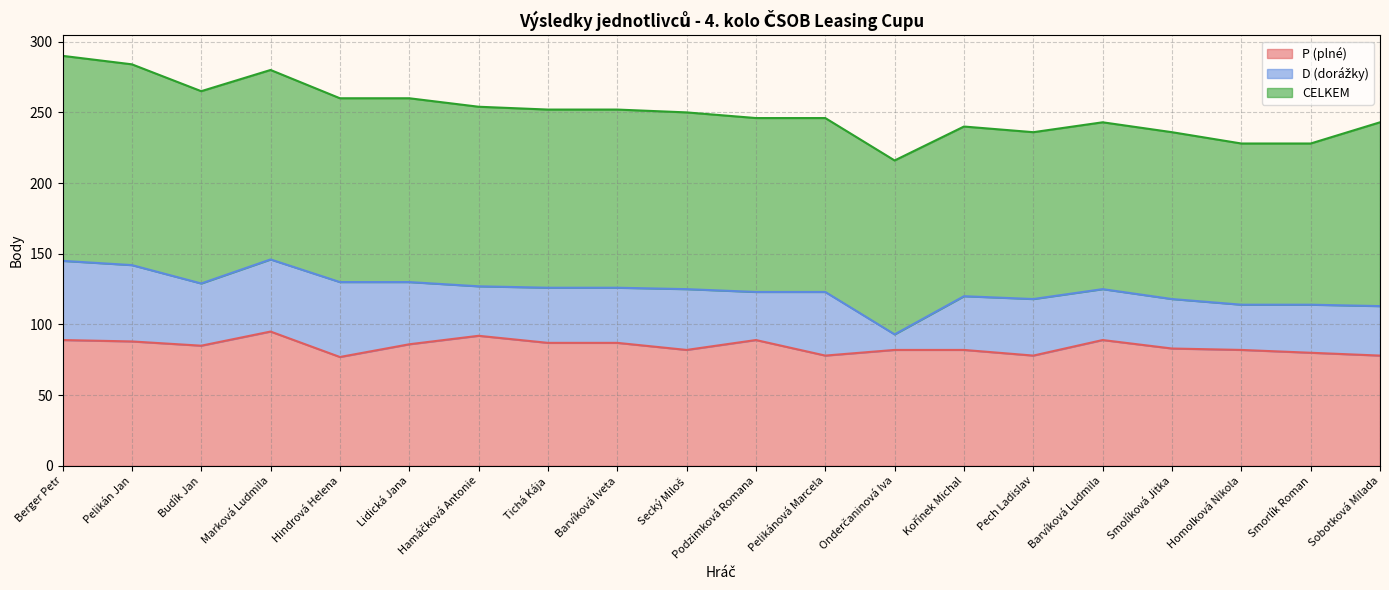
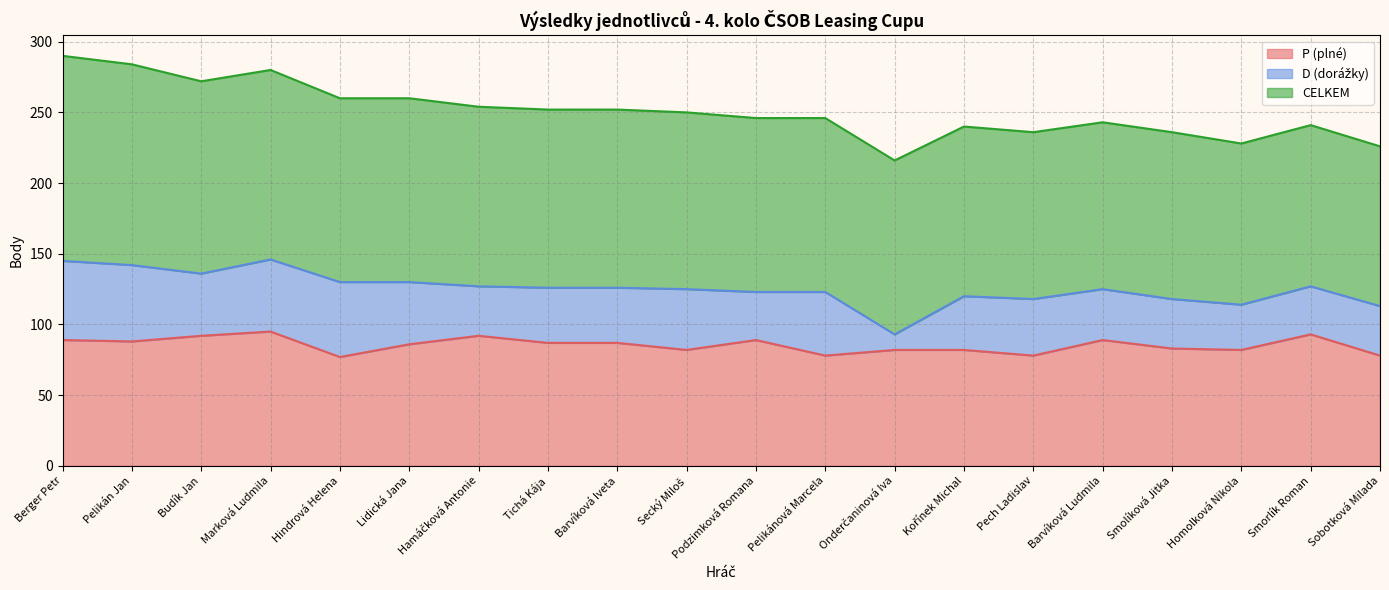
  {
    "P (plné)": {
      "Berger Petr": 89,
      "Pelikán Jan": 88,
-     "Budík Jan": 85,
+     "Budík Jan": 92,
      "Marková Ludmila": 95,
      "Hindrová Helena": 77,
      "Lidická Jana": 86,
      "Hamáčková Antonie": 92,
      "Tichá Kája": 87,
      "Barvíková Iveta": 87,
      "Secký Miloš": 82,
      "Podzimková Romana": 89,
      "Pelikánová Marcela": 78,
      "Onderčaninová Iva": 82,
      "Kořínek Michal": 82,
      "Pech Ladislav": 78,
      "Barvíková Ludmila": 89,
      "Smolíková Jitka": 83,
      "Homolková Nikola": 82,
-     "Smorlík Roman": 80,
+     "Smorlík Roman": 93,
      "Sobotková Milada": 78
    },
    "D (dorážky)": {
      "Berger Petr": 56,
      "Pelikán Jan": 54,
      "Budík Jan": 44,
      "Marková Ludmila": 51,
      "Hindrová Helena": 53,
      "Lidická Jana": 44,
      "Hamáčková Antonie": 35,
      "Tichá Kája": 39,
      "Barvíková Iveta": 39,
      "Secký Miloš": 43,
      "Podzimková Romana": 34,
      "Pelikánová Marcela": 45,
      "Onderčaninová Iva": 11,
      "Kořínek Michal": 38,
      "Pech Ladislav": 40,
      "Barvíková Ludmila": 36,
      "Smolíková Jitka": 35,
      "Homolková Nikola": 32,
      "Smorlík Roman": 34,
      "Sobotková Milada": 35
    },
    "CELKEM": {
      "Berger Petr": 145,
      "Pelikán Jan": 142,
      "Budík Jan": 136,
      "Marková Ludmila": 134,
      "Hindrová Helena": 130,
      "Lidická Jana": 130,
      "Hamáčková Antonie": 127,
      "Tichá Kája": 126,
      "Barvíková Iveta": 126,
      "Secký Miloš": 125,
      "Podzimková Romana": 123,
      "Pelikánová Marcela": 123,
      "Onderčaninová Iva": 123,
      "Kořínek Michal": 120,
      "Pech Ladislav": 118,
      "Barvíková Ludmila": 118,
      "Smolíková Jitka": 118,
      "Homolková Nikola": 114,
      "Smorlík Roman": 114,
-     "Sobotková Milada": 130
+     "Sobotková Milada": 113
    }
  }
